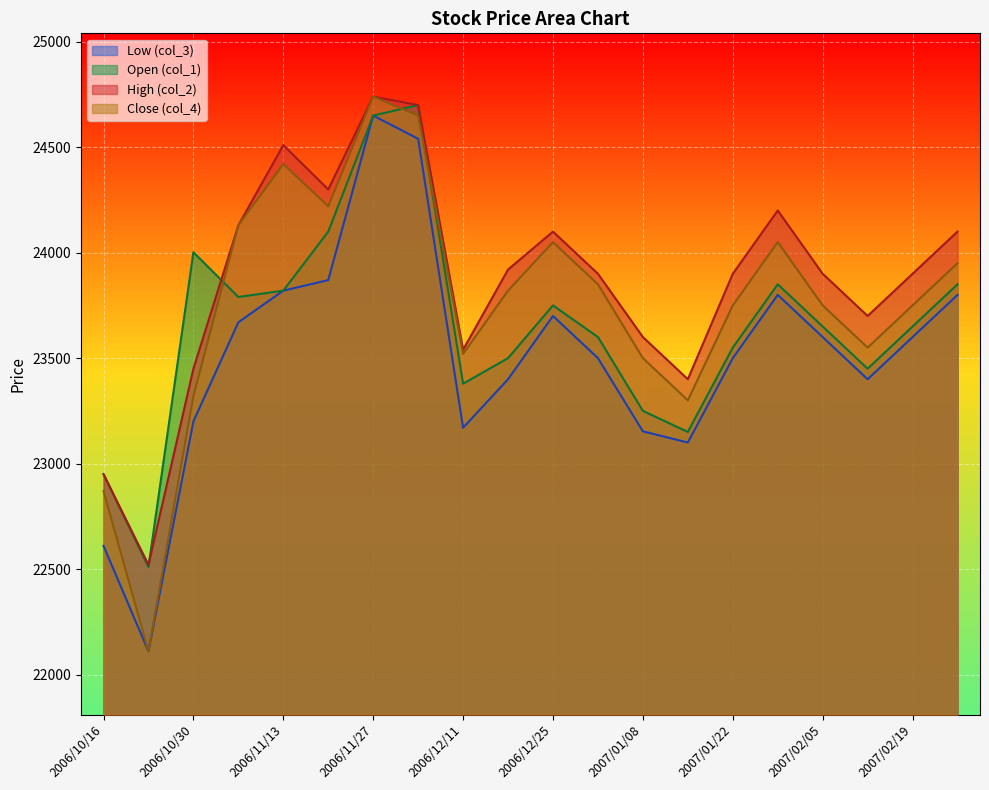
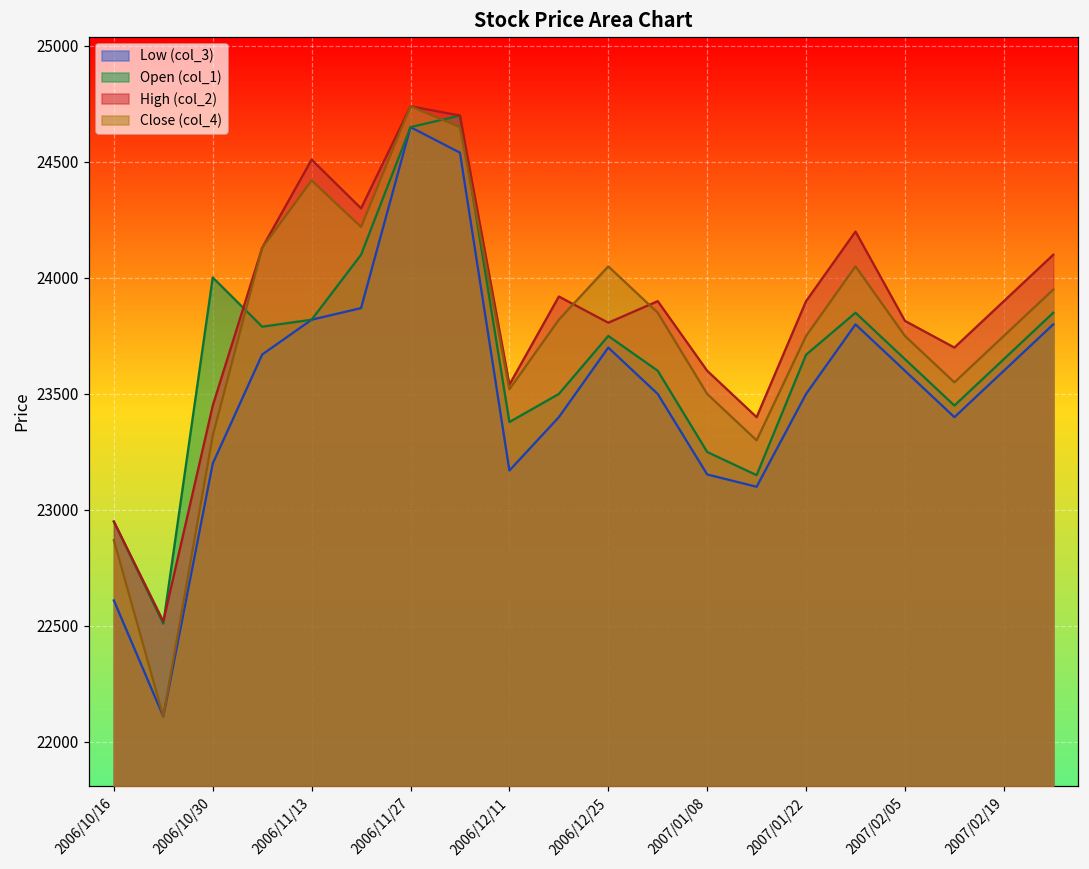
  {
    "Low (col_3)": {
      "2006/10/16": 22610,
      "2006/10/30": 23200,
      "2006/12/11": 23170,
      "2006/12/25": 23700,
      "2007/01/08": 23150,
      "2007/01/22": 23500,
      "2007/02/05": 23600,
      "2007/02/19": 23600
    },
    "Open (col_1)": {
      "2006/10/30": 24000,
      "2006/12/11": 23380,
      "2006/12/25": 23750,
      "2007/01/08": 23250,
-     "2007/01/22": 23550,
+     "2007/01/22": 23670,
      "2007/02/05": 23650,
      "2007/02/19": 23650
    },
    "High (col_2)": {
      "2006/10/30": 23450,
      "2006/11/13": 24510,
      "2006/12/11": 23540,
-     "2006/12/25": 24100,
+     "2006/12/25": 23810,
      "2007/01/08": 23600,
      "2007/01/22": 23900,
-     "2007/02/05": 23900,
+     "2007/02/05": 23820,
      "2007/02/19": 23900
    },
    "Close (col_4)": {
      "2006/10/16": 22870,
      "2006/10/30": 23320,
      "2006/11/13": 24420,
      "2006/12/11": 23520,
      "2006/12/25": 24050,
      "2007/01/08": 23500,
      "2007/01/22": 23750,
      "2007/02/05": 23750,
      "2007/02/19": 23750
    }
  }
